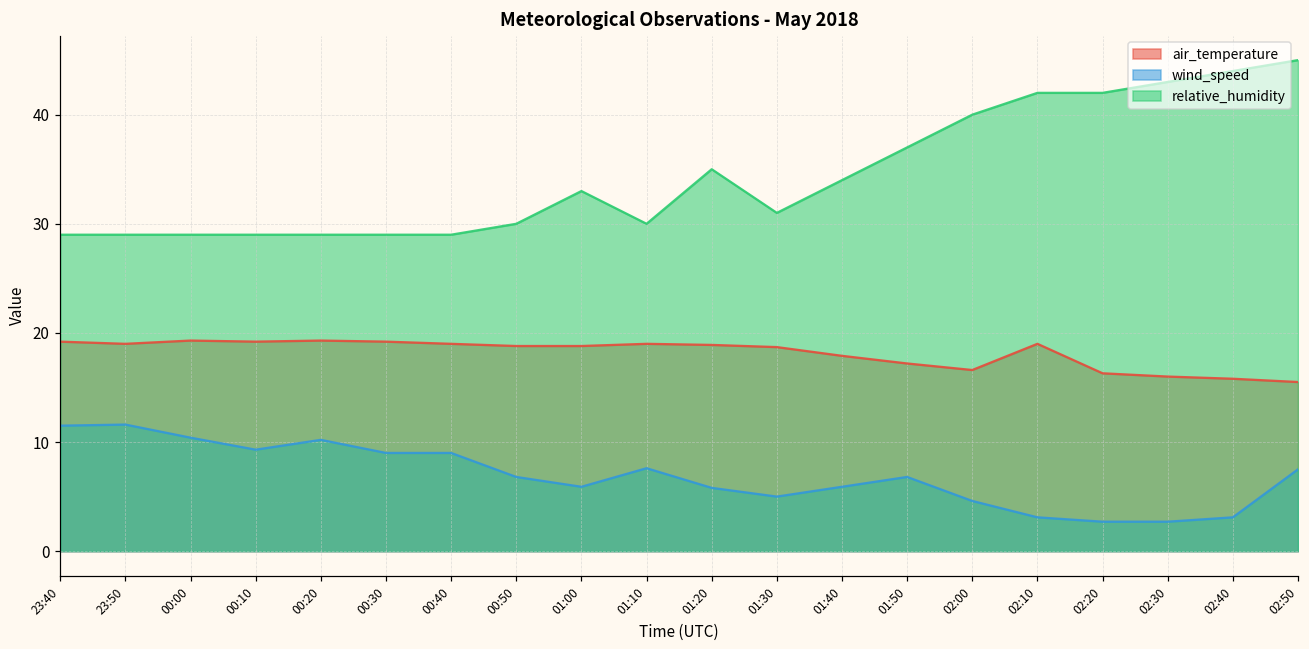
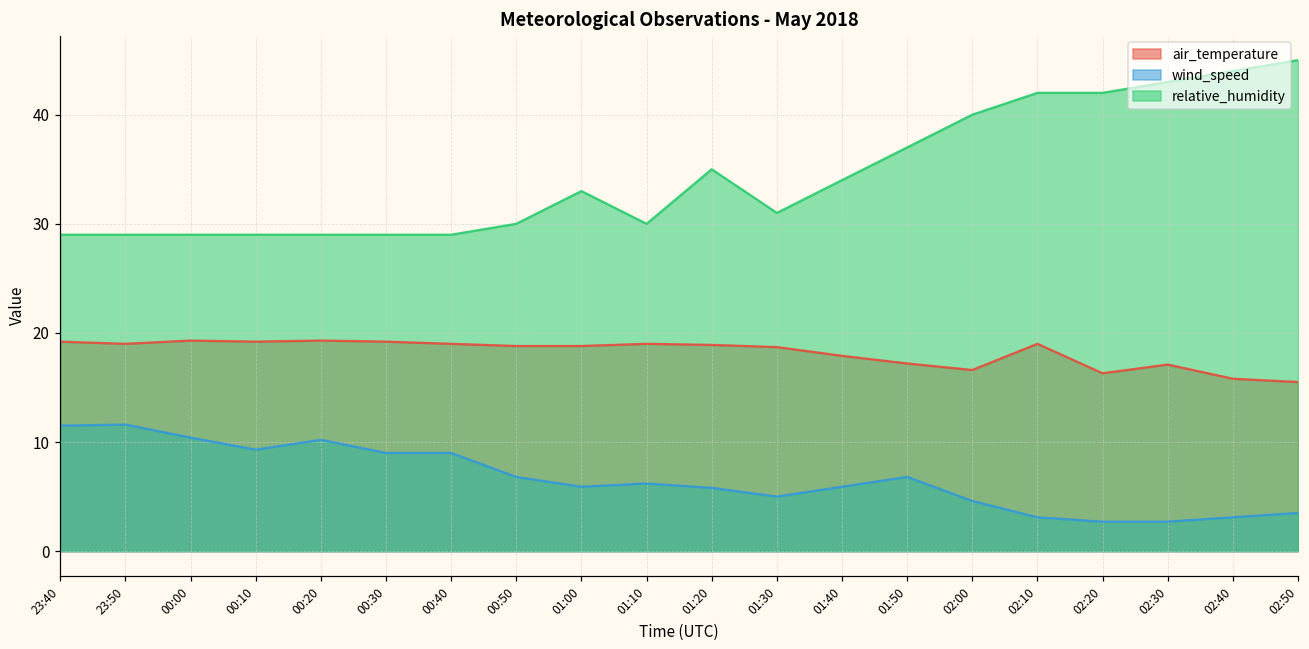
  {
    "air_temperature": {
      "23:40": 19,
      "23:50": 19,
      "00:00": 19,
      "00:10": 19,
      "00:20": 19,
      "00:30": 19,
      "00:40": 19,
      "00:50": 19,
      "01:00": 19,
      "01:10": 19,
      "01:20": 19,
      "01:30": 19,
      "01:40": 18,
      "01:50": 17,
      "02:00": 17,
      "02:10": 19,
      "02:20": 16,
-     "02:30": 16,
+     "02:30": 17,
      "02:40": 16,
      "02:50": 16
    },
    "wind_speed": {
      "23:40": 12,
      "23:50": 12,
      "00:00": 10,
      "00:10": 9,
      "00:20": 10,
      "00:30": 9,
      "00:40": 9,
      "00:50": 7,
      "01:00": 6,
-     "01:10": 8,
+     "01:10": 6,
      "01:20": 6,
      "01:30": 5,
      "01:40": 6,
      "01:50": 7,
      "02:00": 5,
      "02:10": 3,
      "02:20": 3,
      "02:30": 3,
      "02:40": 3,
-     "02:50": 8
+     "02:50": 4
    },
    "relative_humidity": {
      "23:40": 29,
      "23:50": 29,
      "00:00": 29,
      "00:10": 29,
      "00:20": 29,
      "00:30": 29,
      "00:40": 29,
      "00:50": 30,
      "01:00": 33,
      "01:10": 30,
      "01:20": 35,
      "01:30": 31,
      "01:40": 34,
      "01:50": 37,
      "02:00": 40,
      "02:10": 42,
      "02:20": 42,
      "02:50": 45
    }
  }
